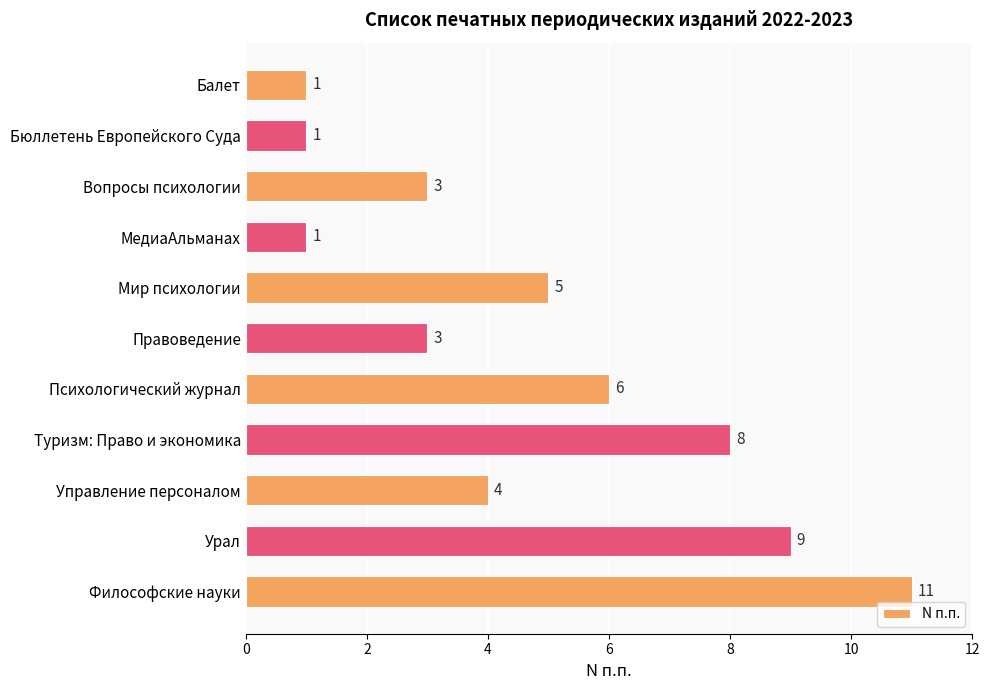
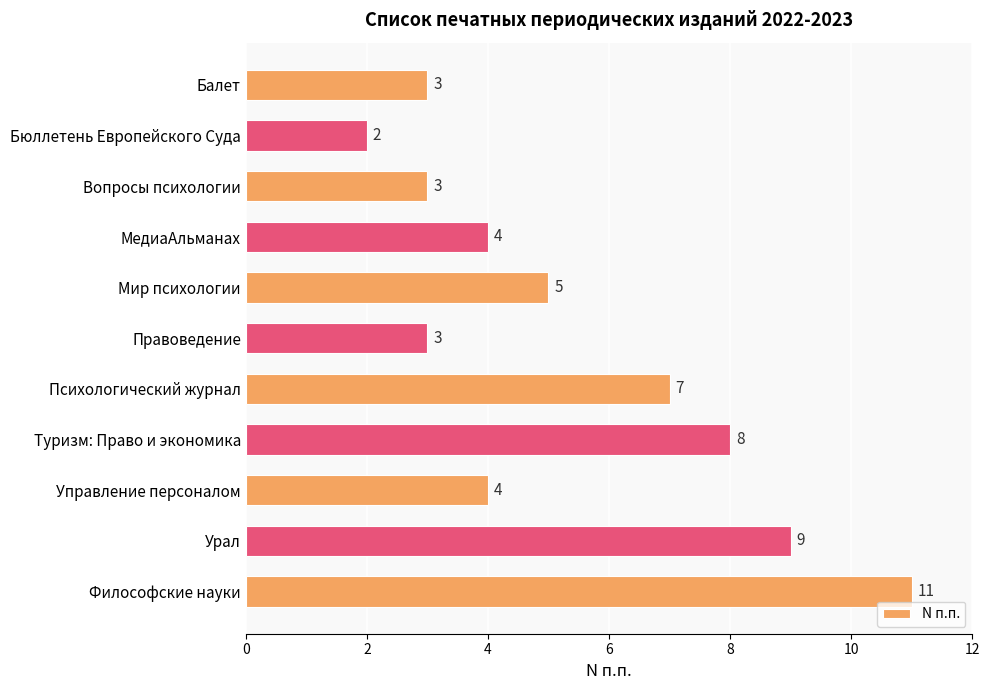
  {
-   "Балет": 1,
-   "Бюллетень Европейского Суда": 1,
+   "Балет": 3,
+   "Бюллетень Европейского Суда": 2,
    "Вопросы психологии": 3,
-   "МедиаАльманах": 1,
+   "МедиаАльманах": 4,
    "Мир психологии": 5,
    "Правоведение": 3,
-   "Психологический журнал": 6,
+   "Психологический журнал": 7,
    "Туризм: Право и экономика": 8,
    "Управление персоналом": 4,
    "Урал": 9,
    "Философские науки": 11
  }
